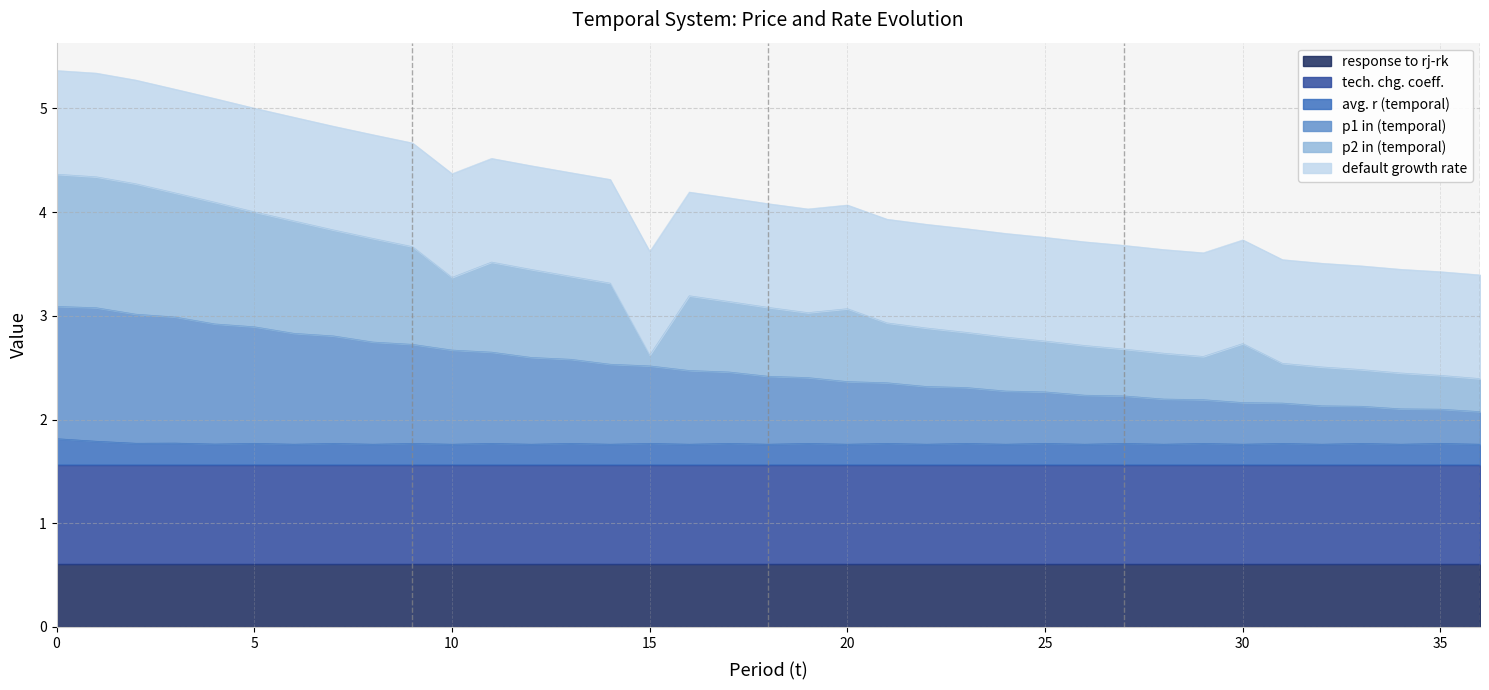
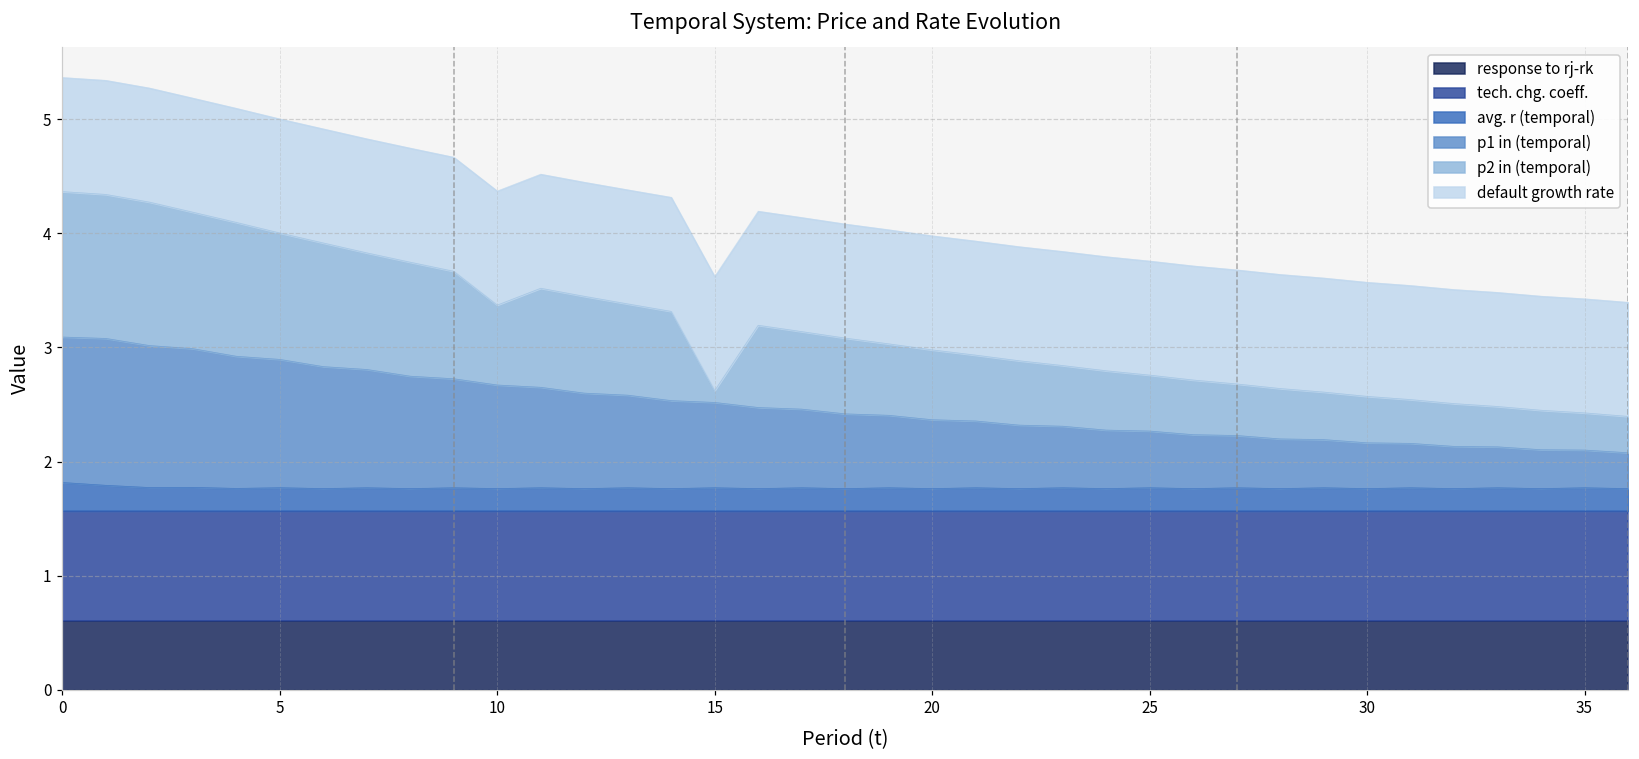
  {
    "response to rj-rk": {
      "0": 0.61,
      "5": 0.61,
      "10": 0.61,
      "15": 0.61,
      "20": 0.61,
      "25": 0.61,
      "30": 0.61,
      "35": 0.61
    },
    "p2 in (temporal)": {
      "0": 1.28,
      "5": 1.11,
      "10": 0.70,
      "15": 0.10,
-     "20": 0.70,
+     "20": 0.61,
      "25": 0.49,
-     "30": 0.57,
+     "30": 0.41,
      "35": 0.33
    },
    "default growth rate": {
      "0": 1.00,
      "5": 1.00,
      "10": 1.00,
      "15": 1.00,
      "20": 1.00,
      "25": 1.00,
      "30": 1.00,
      "35": 1.00
    }
  }
